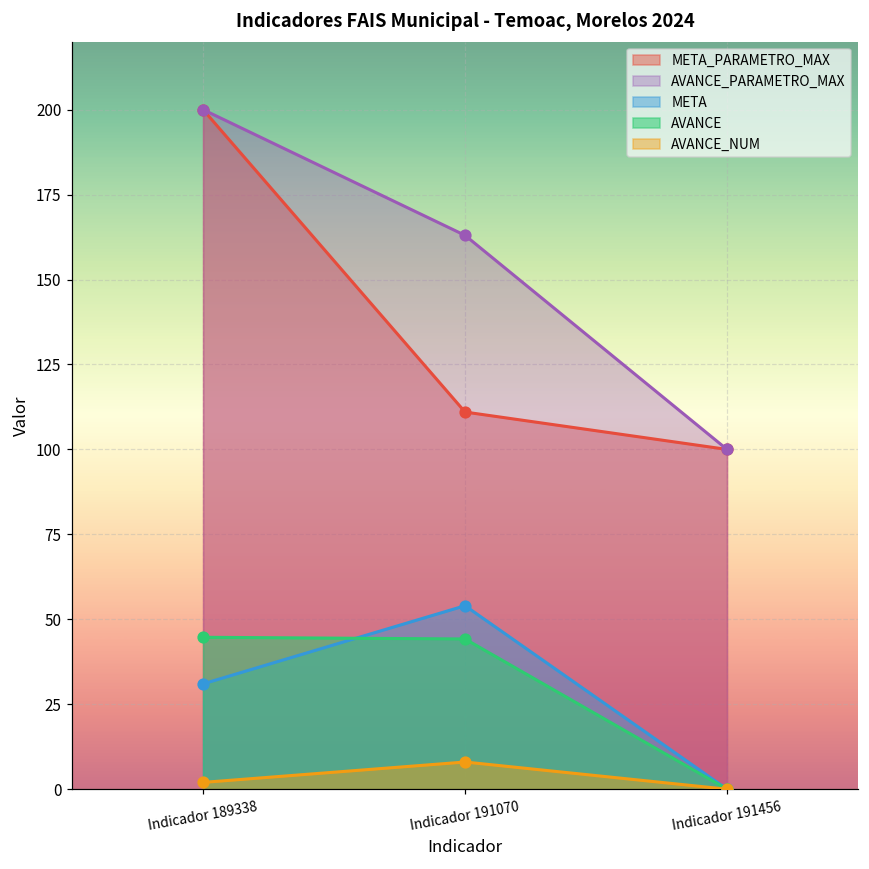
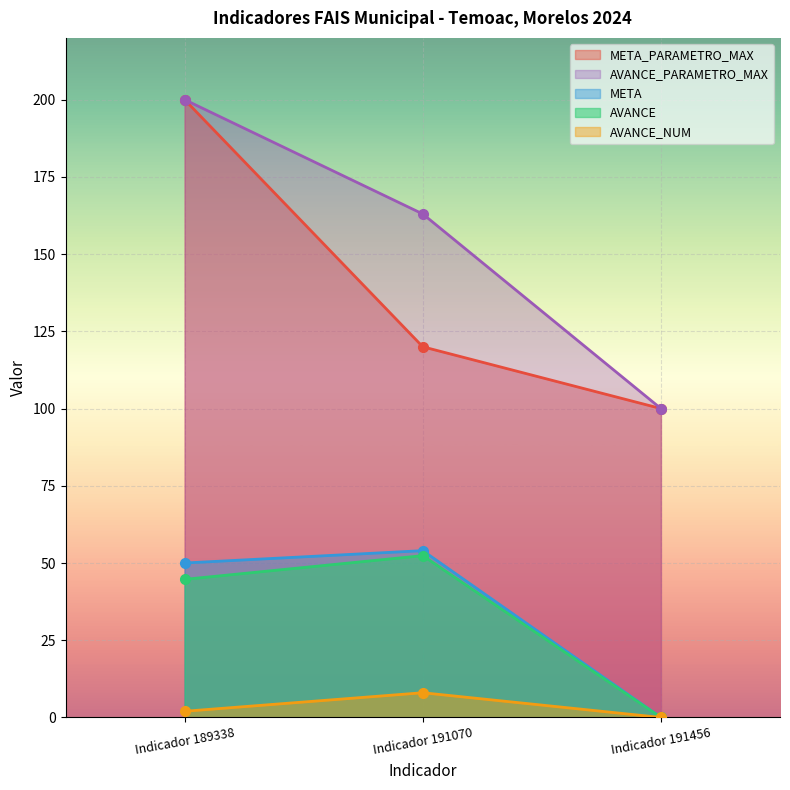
  {
    "META_PARAMETRO_MAX": {
-     "Indicador 191070": 111
+     "Indicador 191070": 120
    },
    "AVANCE_PARAMETRO_MAX": {
      "Indicador 191070": 163
    },
    "META": {
-     "Indicador 189338": 31,
+     "Indicador 189338": 50,
      "Indicador 191070": 54
    },
    "AVANCE": {
      "Indicador 189338": 45,
-     "Indicador 191070": 44
+     "Indicador 191070": 52
    },
    "AVANCE_NUM": {
      "Indicador 189338": 2,
      "Indicador 191070": 8
    }
  }
